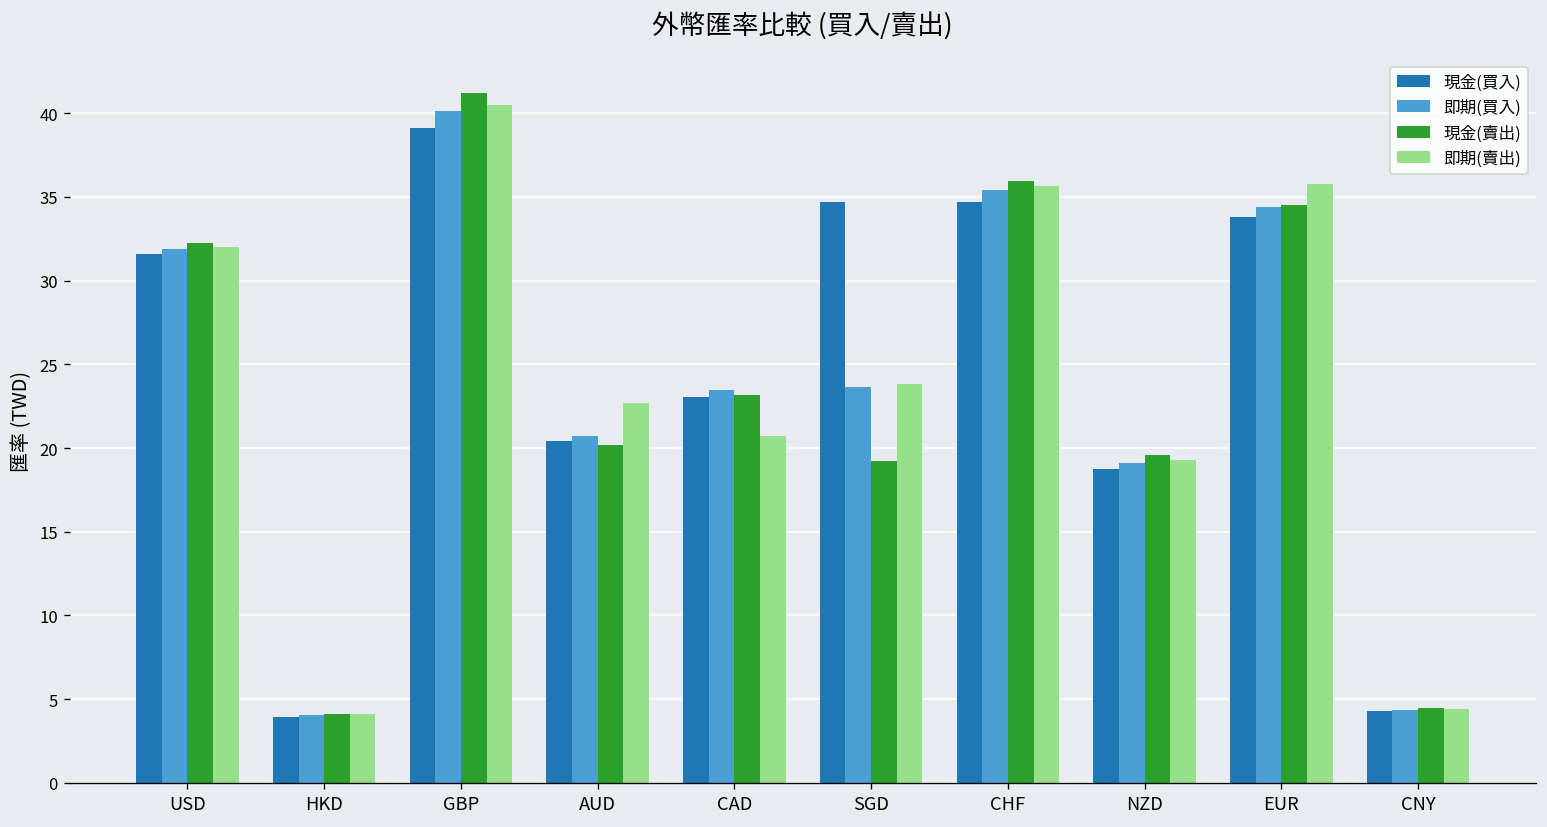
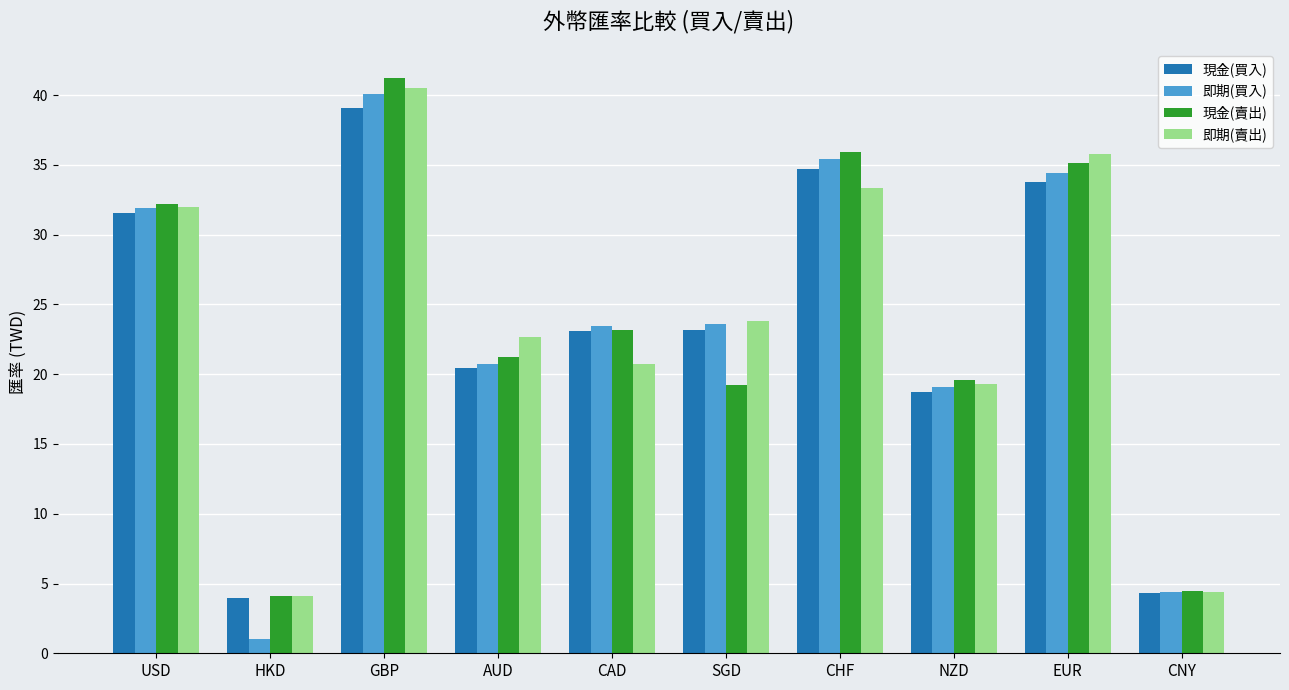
  {
    "現金(買入)": {
      "USD": 31.6,
      "HKD": 3.9,
      "GBP": 39.1,
      "AUD": 20.4,
      "CAD": 23.1,
-     "SGD": 34.7,
+     "SGD": 23.1,
      "CHF": 34.7,
      "NZD": 18.7,
      "EUR": 33.8,
      "CNY": 4.3
    },
    "即期(買入)": {
      "USD": 31.9,
-     "HKD": 4.1,
+     "HKD": 1.0,
      "GBP": 40.1,
      "AUD": 20.7,
      "CAD": 23.5,
      "SGD": 23.6,
      "CHF": 35.4,
      "NZD": 19.1,
      "EUR": 34.4,
      "CNY": 4.4
    },
    "現金(賣出)": {
      "USD": 32.2,
      "HKD": 4.1,
      "GBP": 41.2,
-     "AUD": 20.2,
+     "AUD": 21.2,
      "CAD": 23.1,
      "SGD": 19.2,
      "CHF": 35.9,
      "NZD": 19.6,
-     "EUR": 34.5,
+     "EUR": 35.1,
      "CNY": 4.5
    },
    "即期(賣出)": {
      "USD": 32.0,
      "HKD": 4.1,
      "GBP": 40.5,
      "AUD": 22.7,
      "CAD": 20.7,
      "SGD": 23.8,
-     "CHF": 35.7,
+     "CHF": 33.4,
      "NZD": 19.3,
      "EUR": 35.8,
      "CNY": 4.4
    }
  }
